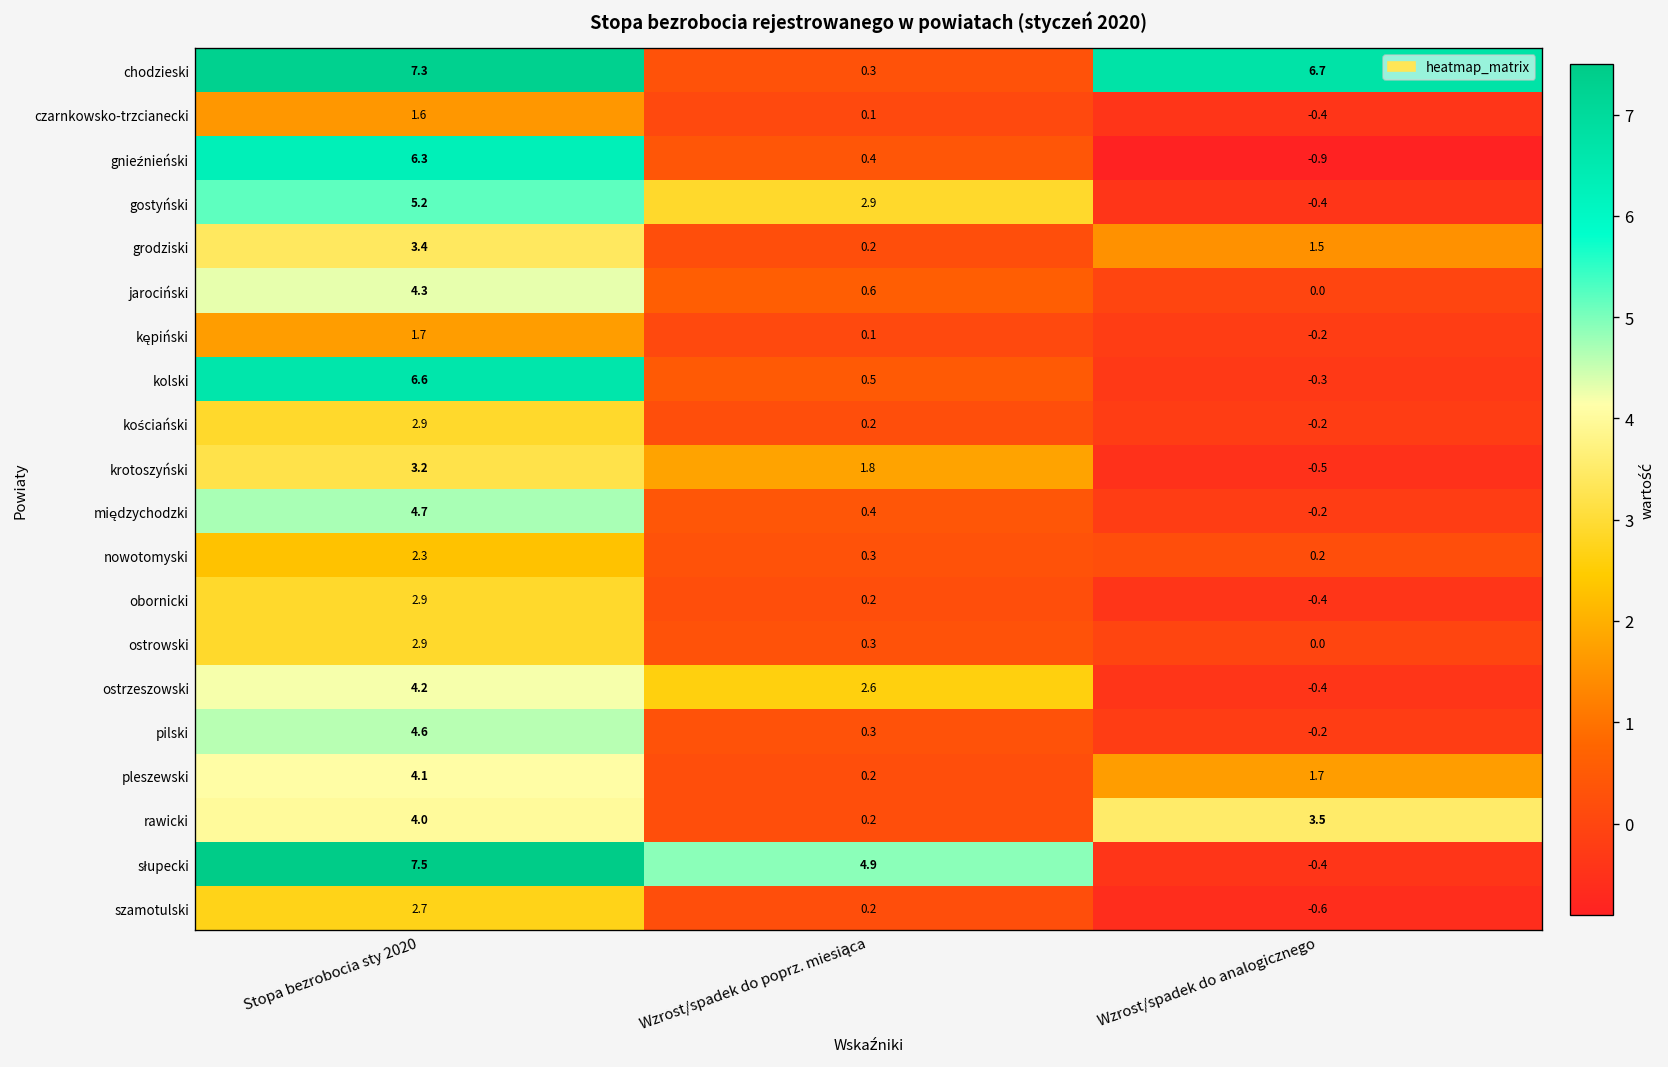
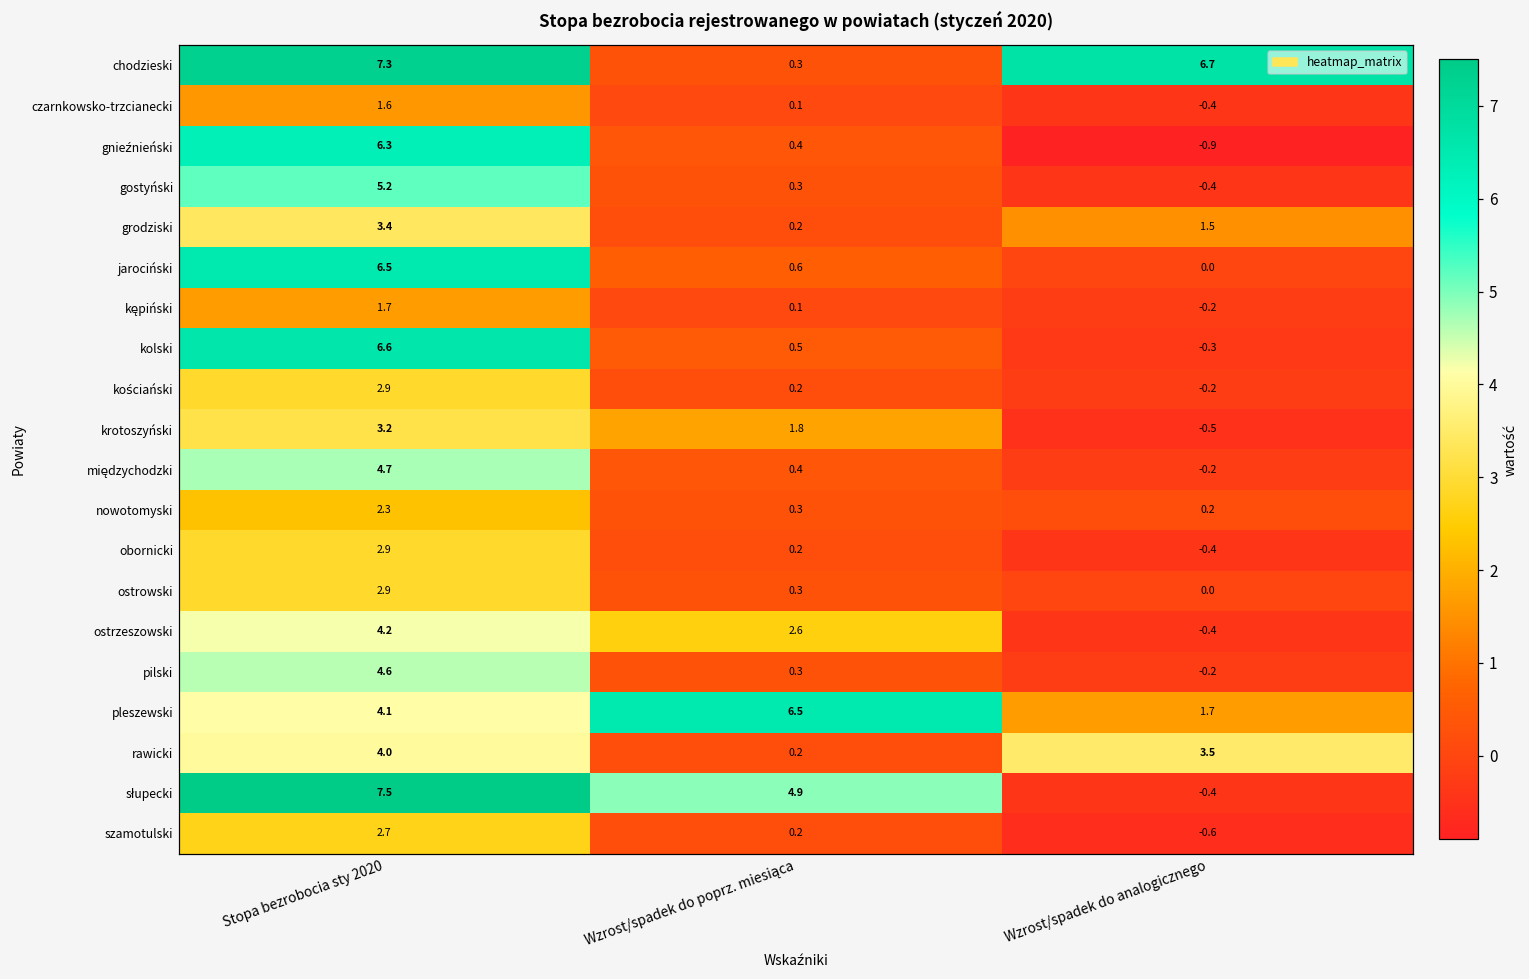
  {
    "chodzieski": {
      "Stopa bezrobocia sty 2020": 7.3,
      "Wzrost/spadek do poprz. miesiąca": 0.3,
      "Wzrost/spadek do analogicznego": 6.7
    },
    "czarnkowsko-trzcianecki": {
      "Stopa bezrobocia sty 2020": 1.6,
      "Wzrost/spadek do poprz. miesiąca": 0.1,
      "Wzrost/spadek do analogicznego": -0.4
    },
    "gnieźnieński": {
      "Stopa bezrobocia sty 2020": 6.3,
      "Wzrost/spadek do poprz. miesiąca": 0.4,
      "Wzrost/spadek do analogicznego": -0.9
    },
    "gostyński": {
      "Stopa bezrobocia sty 2020": 5.2,
-     "Wzrost/spadek do poprz. miesiąca": 2.9,
+     "Wzrost/spadek do poprz. miesiąca": 0.3,
      "Wzrost/spadek do analogicznego": -0.4
    },
    "grodziski": {
      "Stopa bezrobocia sty 2020": 3.4,
      "Wzrost/spadek do poprz. miesiąca": 0.2,
      "Wzrost/spadek do analogicznego": 1.5
    },
    "jarociński": {
-     "Stopa bezrobocia sty 2020": 4.3,
+     "Stopa bezrobocia sty 2020": 6.5,
      "Wzrost/spadek do poprz. miesiąca": 0.6,
      "Wzrost/spadek do analogicznego": 0.0
    },
    "kępiński": {
      "Stopa bezrobocia sty 2020": 1.7,
      "Wzrost/spadek do poprz. miesiąca": 0.1,
      "Wzrost/spadek do analogicznego": -0.2
    },
    "kolski": {
      "Stopa bezrobocia sty 2020": 6.6,
      "Wzrost/spadek do poprz. miesiąca": 0.5,
      "Wzrost/spadek do analogicznego": -0.3
    },
    "kościański": {
      "Stopa bezrobocia sty 2020": 2.9,
      "Wzrost/spadek do poprz. miesiąca": 0.2,
      "Wzrost/spadek do analogicznego": -0.2
    },
    "krotoszyński": {
      "Stopa bezrobocia sty 2020": 3.2,
      "Wzrost/spadek do poprz. miesiąca": 1.8,
      "Wzrost/spadek do analogicznego": -0.5
    },
    "międzychodzki": {
      "Stopa bezrobocia sty 2020": 4.7,
      "Wzrost/spadek do poprz. miesiąca": 0.4,
      "Wzrost/spadek do analogicznego": -0.2
    },
    "nowotomyski": {
      "Stopa bezrobocia sty 2020": 2.3,
      "Wzrost/spadek do poprz. miesiąca": 0.3,
      "Wzrost/spadek do analogicznego": 0.2
    },
    "obornicki": {
      "Stopa bezrobocia sty 2020": 2.9,
      "Wzrost/spadek do poprz. miesiąca": 0.2,
      "Wzrost/spadek do analogicznego": -0.4
    },
    "ostrowski": {
      "Stopa bezrobocia sty 2020": 2.9,
      "Wzrost/spadek do poprz. miesiąca": 0.3,
      "Wzrost/spadek do analogicznego": 0.0
    },
    "ostrzeszowski": {
      "Stopa bezrobocia sty 2020": 4.2,
      "Wzrost/spadek do poprz. miesiąca": 2.6,
      "Wzrost/spadek do analogicznego": -0.4
    },
    "pilski": {
      "Stopa bezrobocia sty 2020": 4.6,
      "Wzrost/spadek do poprz. miesiąca": 0.3,
      "Wzrost/spadek do analogicznego": -0.2
    },
    "pleszewski": {
      "Stopa bezrobocia sty 2020": 4.1,
-     "Wzrost/spadek do poprz. miesiąca": 0.2,
+     "Wzrost/spadek do poprz. miesiąca": 6.5,
      "Wzrost/spadek do analogicznego": 1.7
    },
    "rawicki": {
      "Stopa bezrobocia sty 2020": 4.0,
      "Wzrost/spadek do poprz. miesiąca": 0.2,
      "Wzrost/spadek do analogicznego": 3.5
    },
    "słupecki": {
      "Stopa bezrobocia sty 2020": 7.5,
      "Wzrost/spadek do poprz. miesiąca": 4.9,
      "Wzrost/spadek do analogicznego": -0.4
    },
    "szamotulski": {
      "Stopa bezrobocia sty 2020": 2.7,
      "Wzrost/spadek do poprz. miesiąca": 0.2,
      "Wzrost/spadek do analogicznego": -0.6
    }
  }
